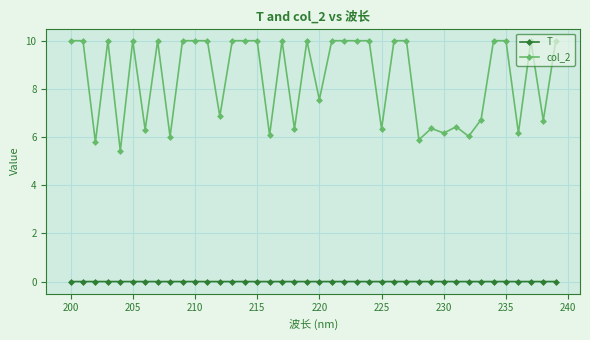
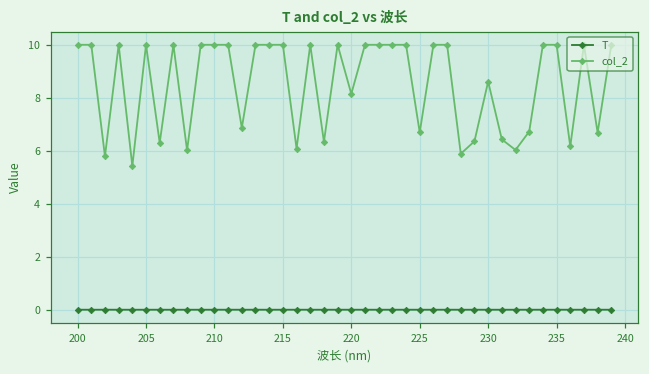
  {
    "T": {
      "200": 0.0,
      "205": 0.0,
      "210": 0.0,
      "215": 0.0,
      "220": 0.0,
      "225": 0.0,
      "230": 0.0,
      "235": 0.0
    },
    "col_2": {
      "200": 10.0,
      "205": 10.0,
      "210": 10.0,
      "215": 10.0,
-     "220": 7.6,
-     "225": 6.3,
-     "230": 6.2,
+     "220": 8.1,
+     "225": 6.7,
+     "230": 8.6,
      "235": 10.0
    }
  }
